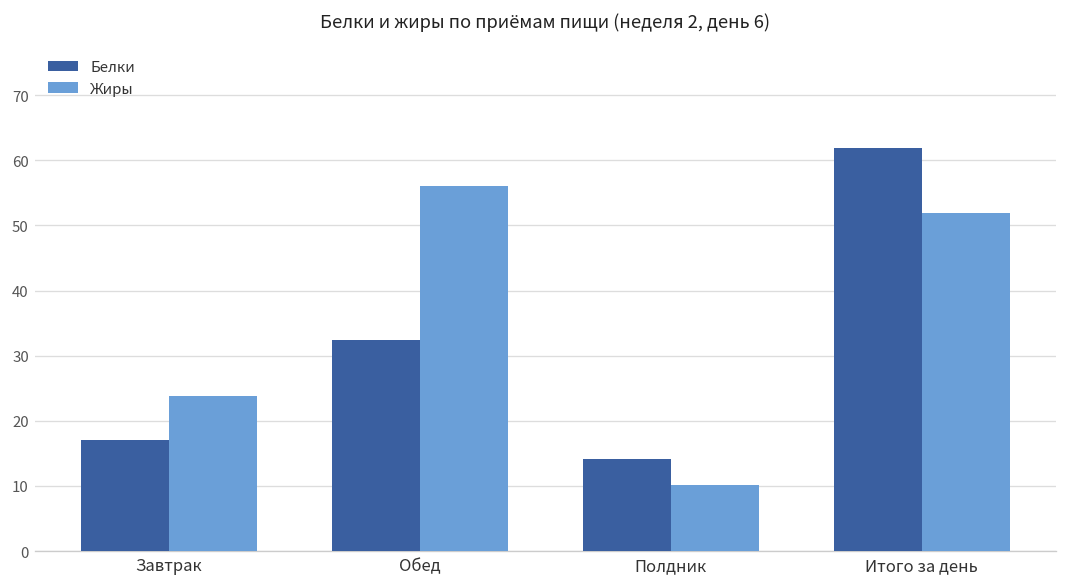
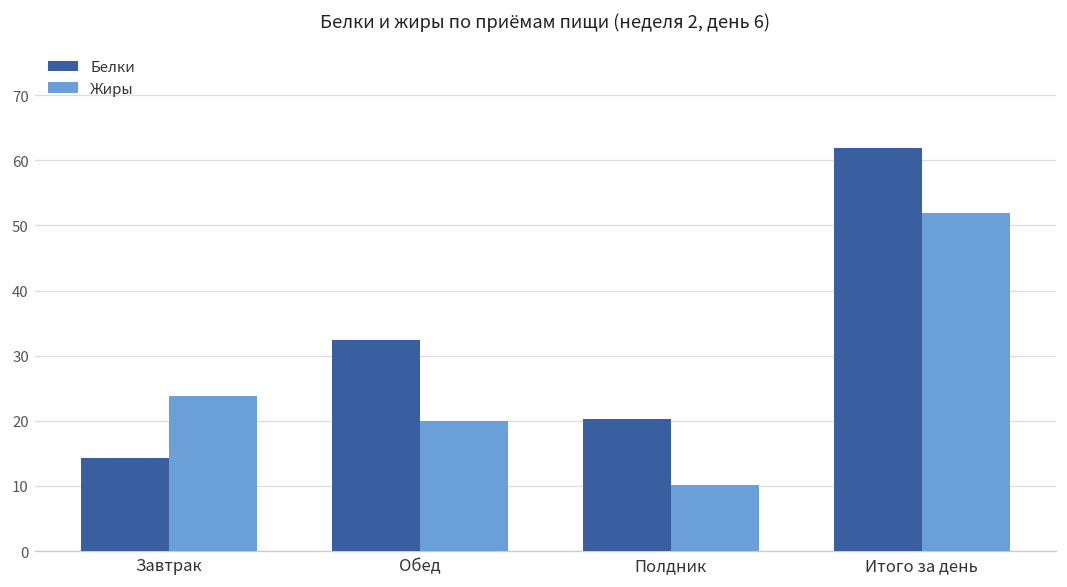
  {
    "Белки": {
-     "Завтрак": 17,
+     "Завтрак": 14,
      "Обед": 32,
-     "Полдник": 14,
+     "Полдник": 20,
      "Итого за день": 62
    },
    "Жиры": {
      "Завтрак": 24,
-     "Обед": 56,
+     "Обед": 20,
      "Полдник": 10,
      "Итого за день": 52
    }
  }
